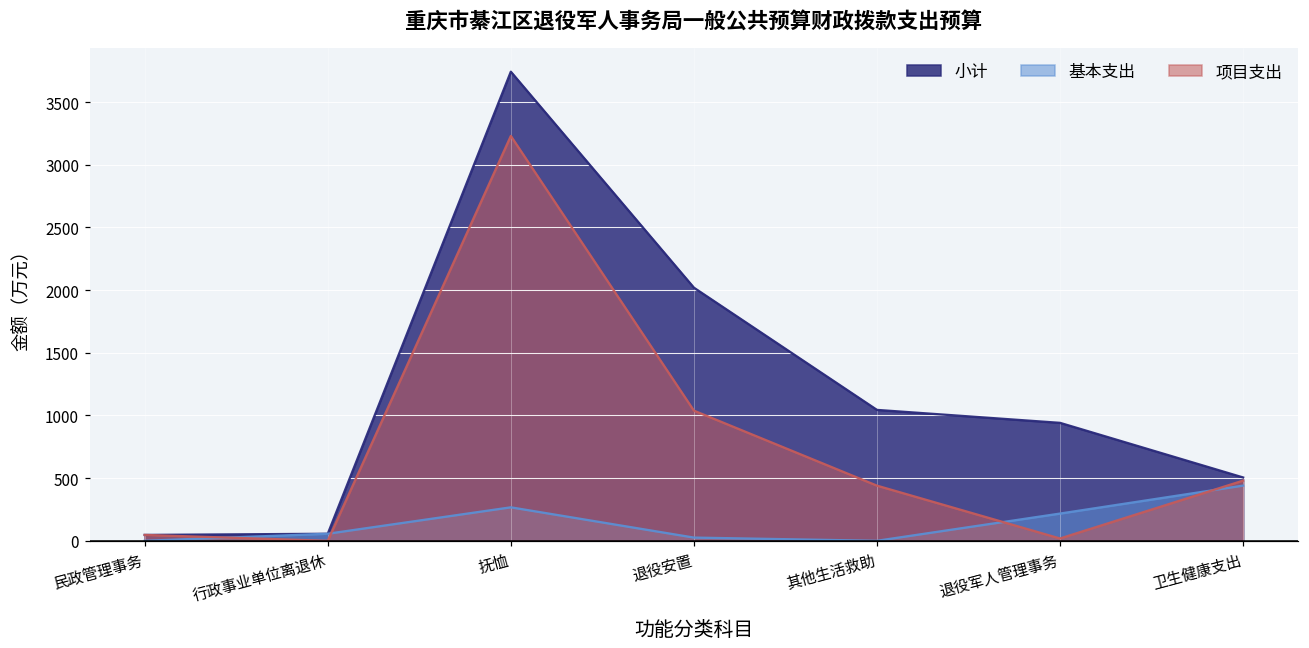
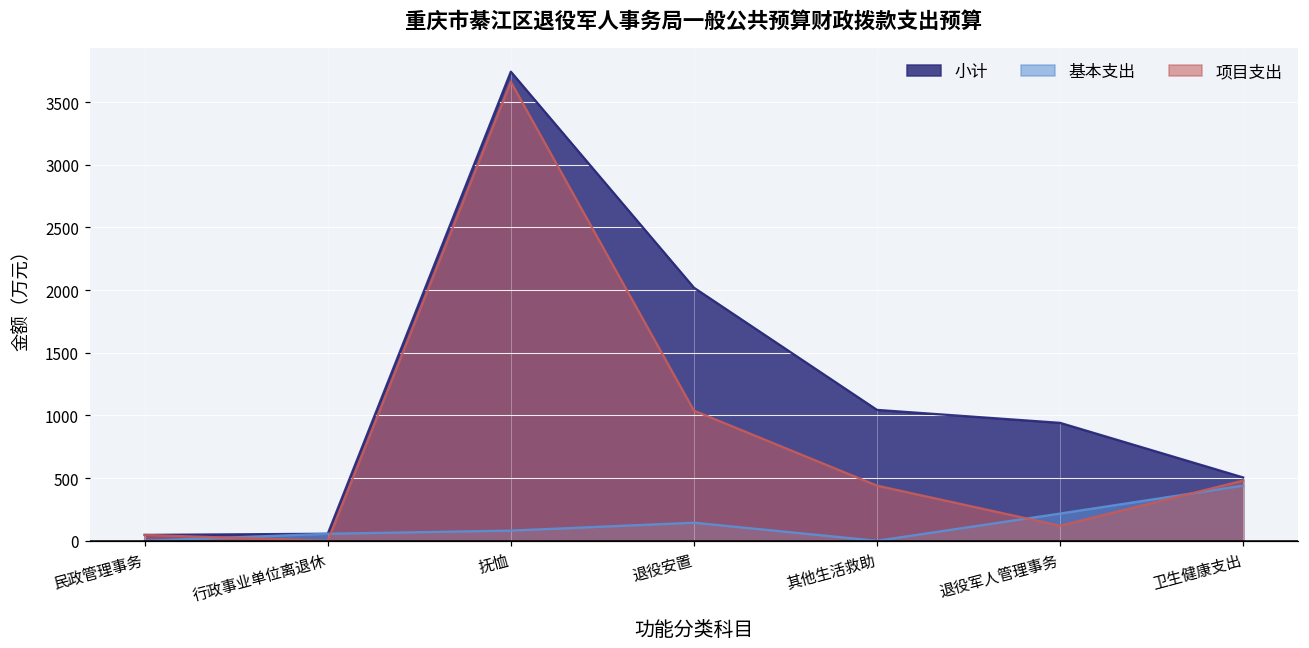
  {
    "小计": {
      "抚恤": 3740,
      "退役安置": 2020,
      "其他生活救助": 1040,
      "退役军人管理事务": 940,
      "卫生健康支出": 510
    },
    "基本支出": {
      "民政管理事务": 0,
-     "抚恤": 270,
-     "退役安置": 30,
+     "抚恤": 80,
+     "退役安置": 140,
      "其他生活救助": 0,
      "退役军人管理事务": 220,
      "卫生健康支出": 440
    },
    "项目支出": {
      "行政事业单位离退休": 0,
-     "抚恤": 3230,
+     "抚恤": 3660,
      "退役安置": 1040,
      "其他生活救助": 440,
-     "退役军人管理事务": 20,
+     "退役军人管理事务": 120,
      "卫生健康支出": 480
    }
  }
